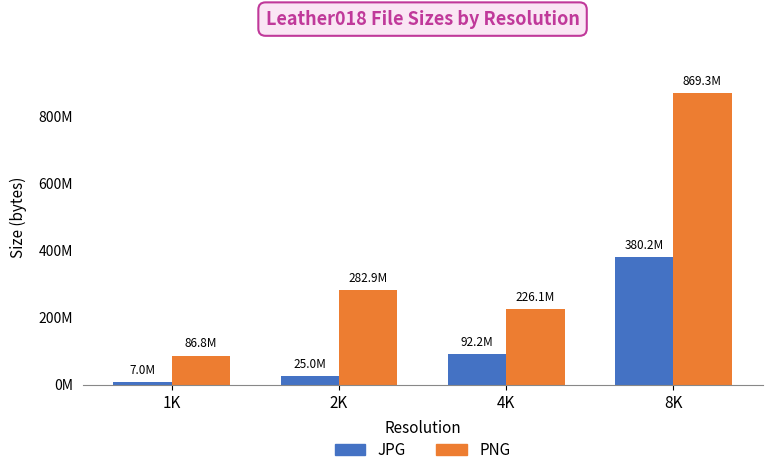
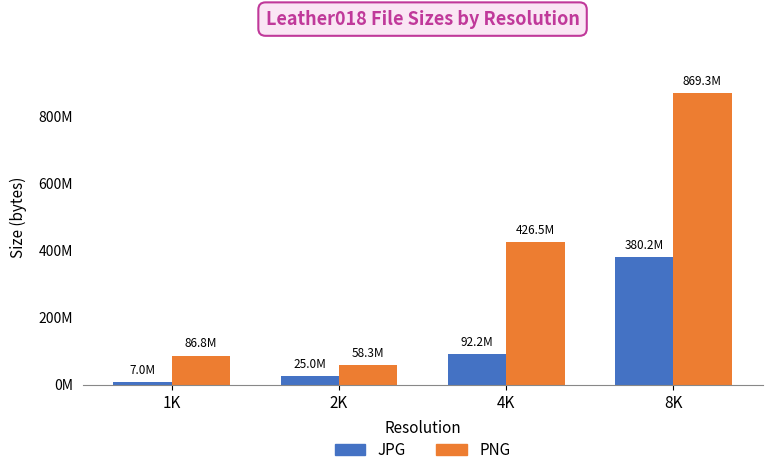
  {
    "JPG": {
      "1K": "7.0M",
      "2K": "25.0M",
      "4K": "92.2M",
      "8K": "380.2M"
    },
    "PNG": {
      "1K": "86.8M",
-     "2K": "282.9M",
-     "4K": "226.1M",
+     "2K": "58.3M",
+     "4K": "426.5M",
      "8K": "869.3M"
    }
  }
